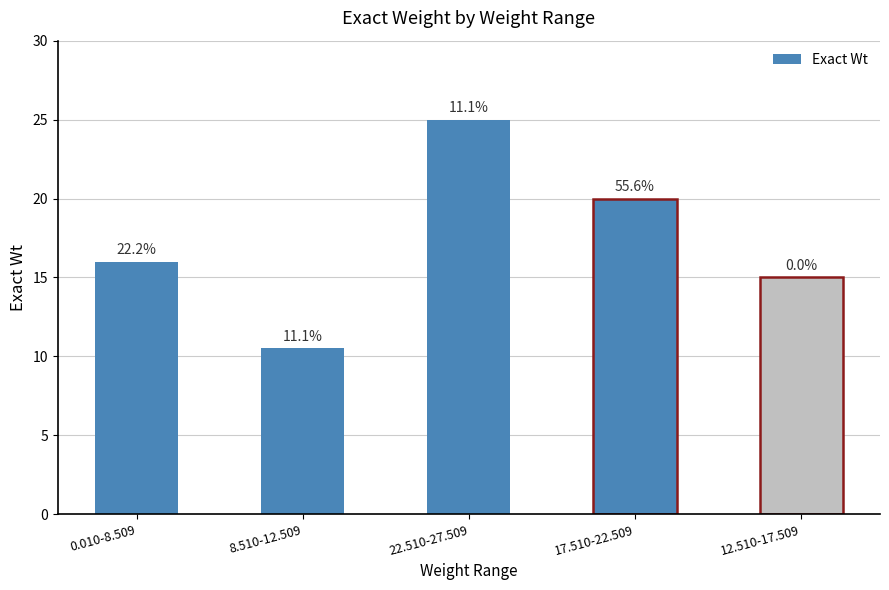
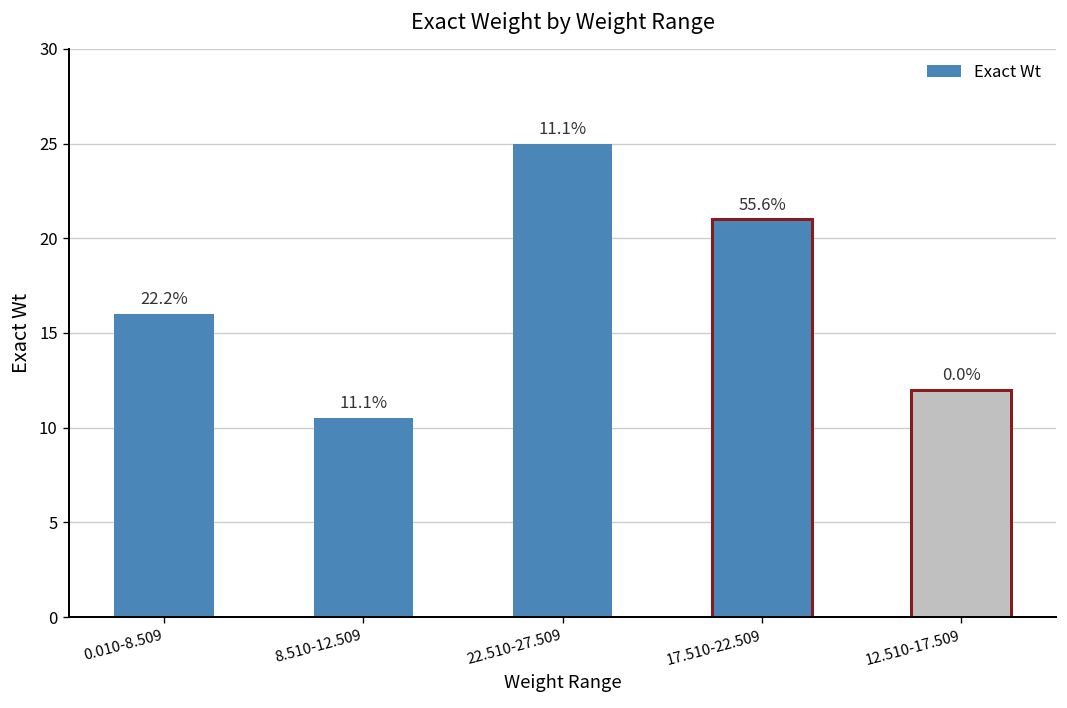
  {
-   "17.510-22.509": 20,
-   "12.510-17.509": 15
+   "17.510-22.509": 21,
+   "12.510-17.509": 12
  }
